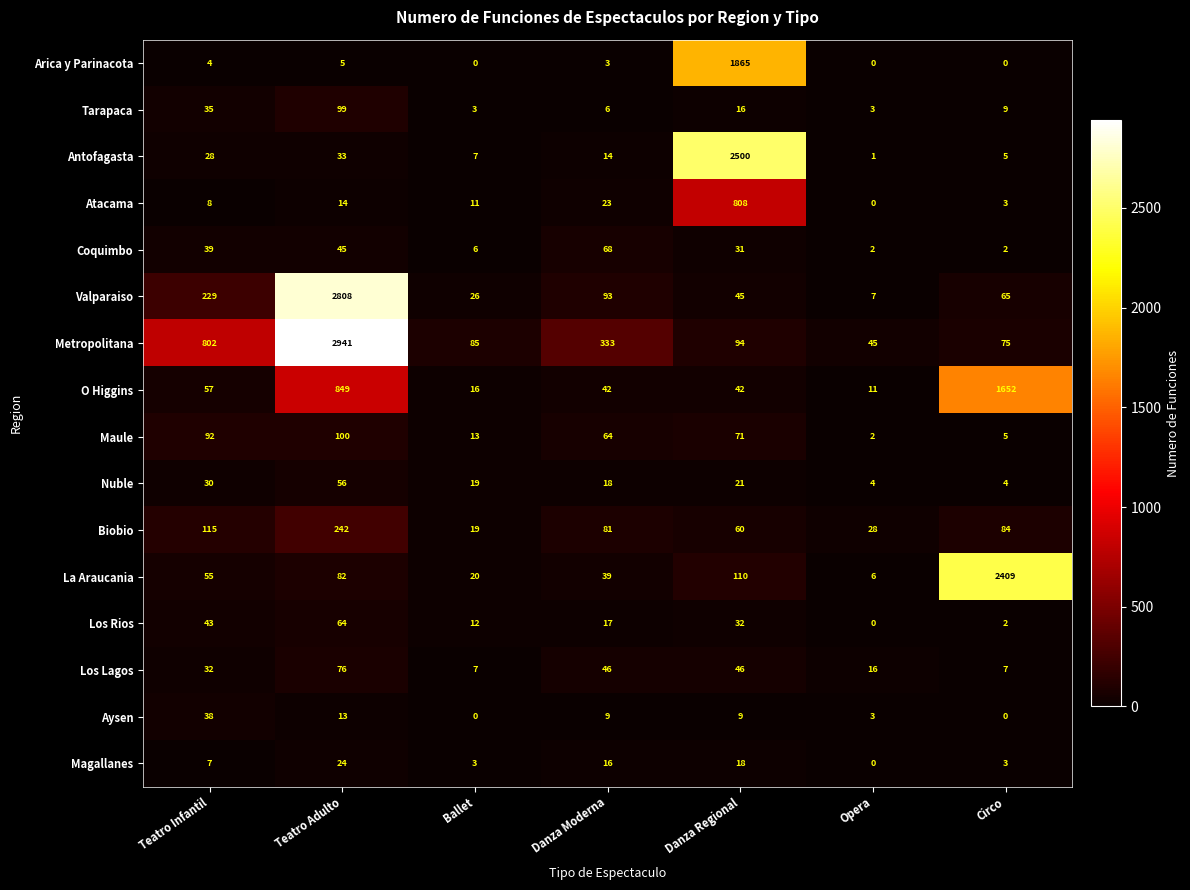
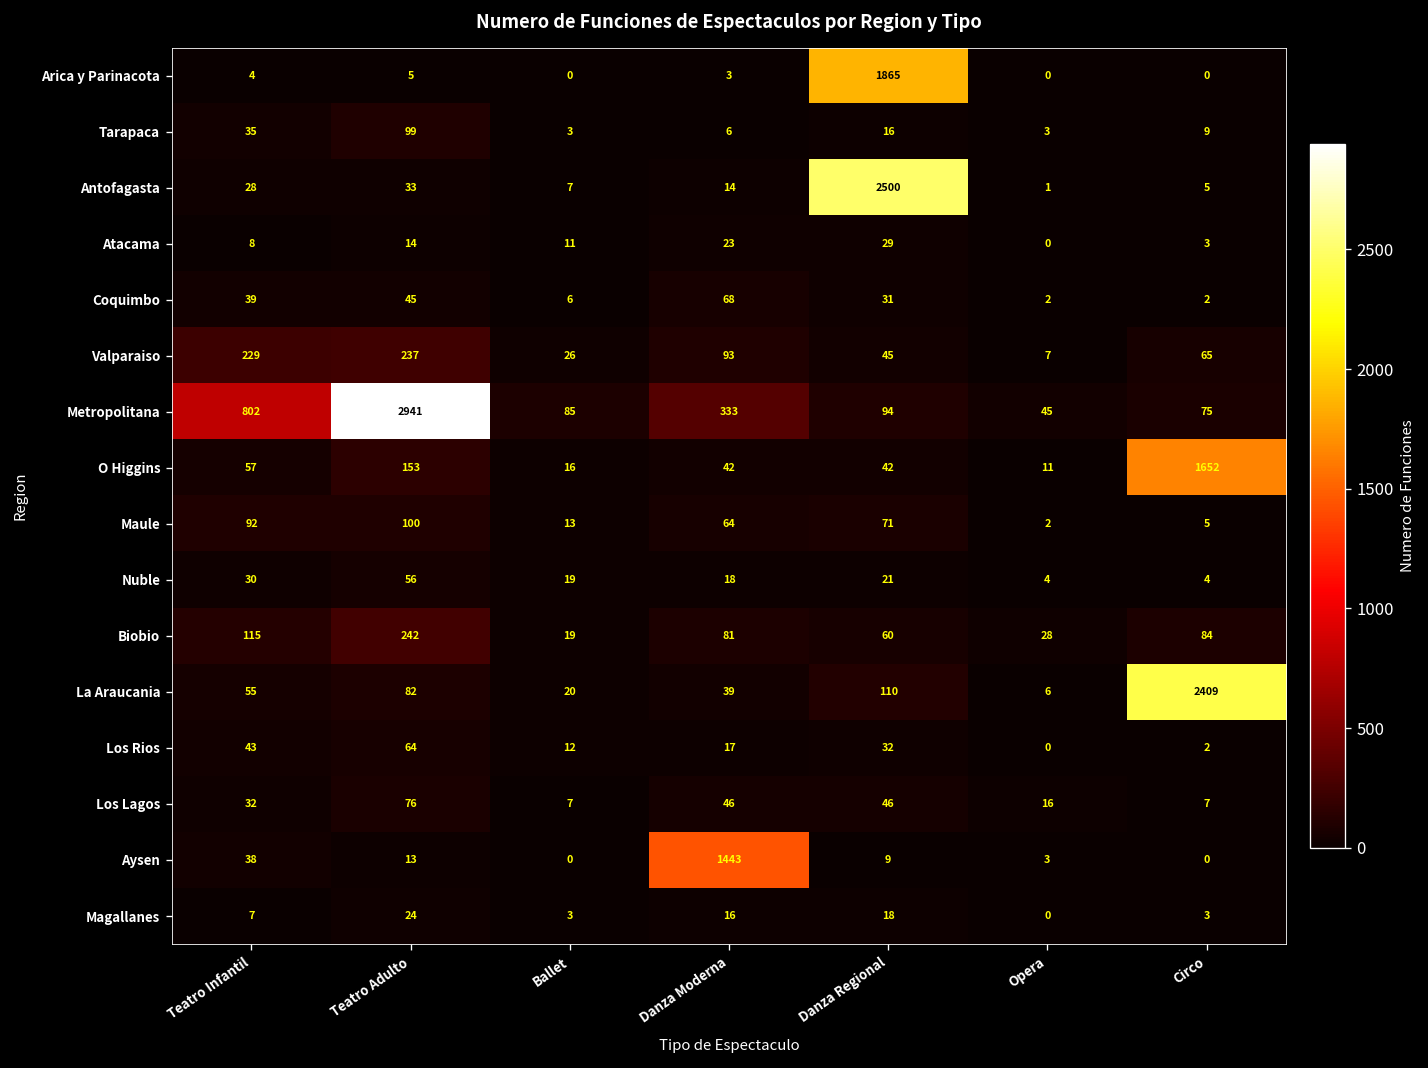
  {
    "Arica y Parinacota": {
      "Teatro Infantil": 4,
      "Teatro Adulto": 5,
      "Ballet": 0,
      "Danza Moderna": 3,
      "Danza Regional": 1865,
      "Opera": 0,
      "Circo": 0
    },
    "Tarapaca": {
      "Teatro Infantil": 35,
      "Teatro Adulto": 99,
      "Ballet": 3,
      "Danza Moderna": 6,
      "Danza Regional": 16,
      "Opera": 3,
      "Circo": 9
    },
    "Antofagasta": {
      "Teatro Infantil": 28,
      "Teatro Adulto": 33,
      "Ballet": 7,
      "Danza Moderna": 14,
      "Danza Regional": 2500,
      "Opera": 1,
      "Circo": 5
    },
    "Atacama": {
      "Teatro Infantil": 8,
      "Teatro Adulto": 14,
      "Ballet": 11,
      "Danza Moderna": 23,
-     "Danza Regional": 808,
+     "Danza Regional": 29,
      "Opera": 0,
      "Circo": 3
    },
    "Coquimbo": {
      "Teatro Infantil": 39,
      "Teatro Adulto": 45,
      "Ballet": 6,
      "Danza Moderna": 68,
      "Danza Regional": 31,
      "Opera": 2,
      "Circo": 2
    },
    "Valparaiso": {
      "Teatro Infantil": 229,
-     "Teatro Adulto": 2808,
+     "Teatro Adulto": 237,
      "Ballet": 26,
      "Danza Moderna": 93,
      "Danza Regional": 45,
      "Opera": 7,
      "Circo": 65
    },
    "Metropolitana": {
      "Teatro Infantil": 802,
      "Teatro Adulto": 2941,
      "Ballet": 85,
      "Danza Moderna": 333,
      "Danza Regional": 94,
      "Opera": 45,
      "Circo": 75
    },
    "O Higgins": {
      "Teatro Infantil": 57,
-     "Teatro Adulto": 849,
+     "Teatro Adulto": 153,
      "Ballet": 16,
      "Danza Moderna": 42,
      "Danza Regional": 42,
      "Opera": 11,
      "Circo": 1652
    },
    "Maule": {
      "Teatro Infantil": 92,
      "Teatro Adulto": 100,
      "Ballet": 13,
      "Danza Moderna": 64,
      "Danza Regional": 71,
      "Opera": 2,
      "Circo": 5
    },
    "Nuble": {
      "Teatro Infantil": 30,
      "Teatro Adulto": 56,
      "Ballet": 19,
      "Danza Moderna": 18,
      "Danza Regional": 21,
      "Opera": 4,
      "Circo": 4
    },
    "Biobio": {
      "Teatro Infantil": 115,
      "Teatro Adulto": 242,
      "Ballet": 19,
      "Danza Moderna": 81,
      "Danza Regional": 60,
      "Opera": 28,
      "Circo": 84
    },
    "La Araucania": {
      "Teatro Infantil": 55,
      "Teatro Adulto": 82,
      "Ballet": 20,
      "Danza Moderna": 39,
      "Danza Regional": 110,
      "Opera": 6,
      "Circo": 2409
    },
    "Los Rios": {
      "Teatro Infantil": 43,
      "Teatro Adulto": 64,
      "Ballet": 12,
      "Danza Moderna": 17,
      "Danza Regional": 32,
      "Opera": 0,
      "Circo": 2
    },
    "Los Lagos": {
      "Teatro Infantil": 32,
      "Teatro Adulto": 76,
      "Ballet": 7,
      "Danza Moderna": 46,
      "Danza Regional": 46,
      "Opera": 16,
      "Circo": 7
    },
    "Aysen": {
      "Teatro Infantil": 38,
      "Teatro Adulto": 13,
      "Ballet": 0,
-     "Danza Moderna": 9,
+     "Danza Moderna": 1443,
      "Danza Regional": 9,
      "Opera": 3,
      "Circo": 0
    },
    "Magallanes": {
      "Teatro Infantil": 7,
      "Teatro Adulto": 24,
      "Ballet": 3,
      "Danza Moderna": 16,
      "Danza Regional": 18,
      "Opera": 0,
      "Circo": 3
    }
  }
